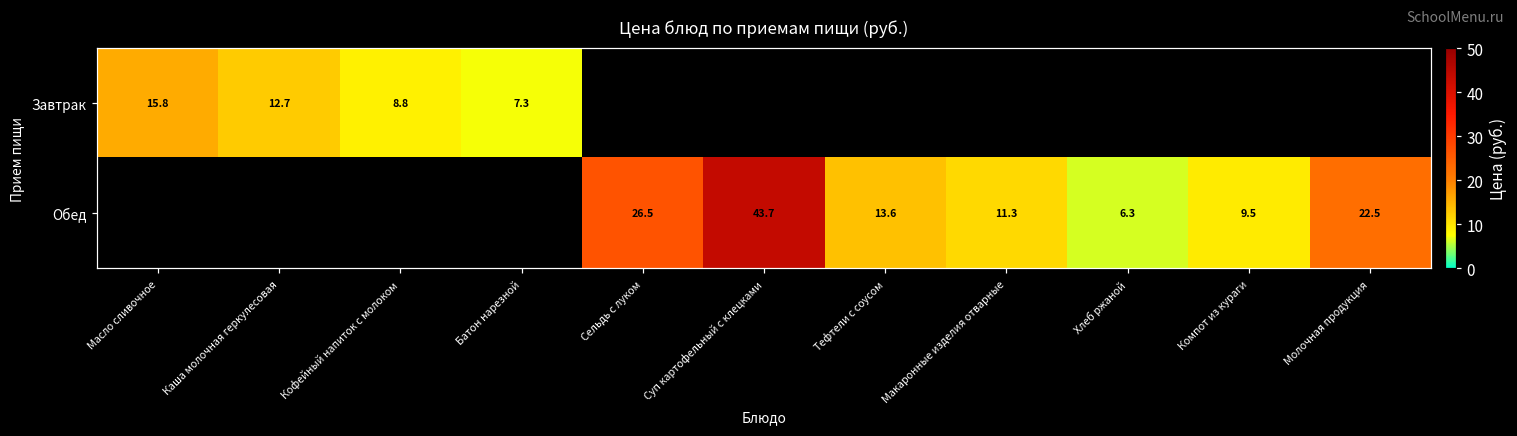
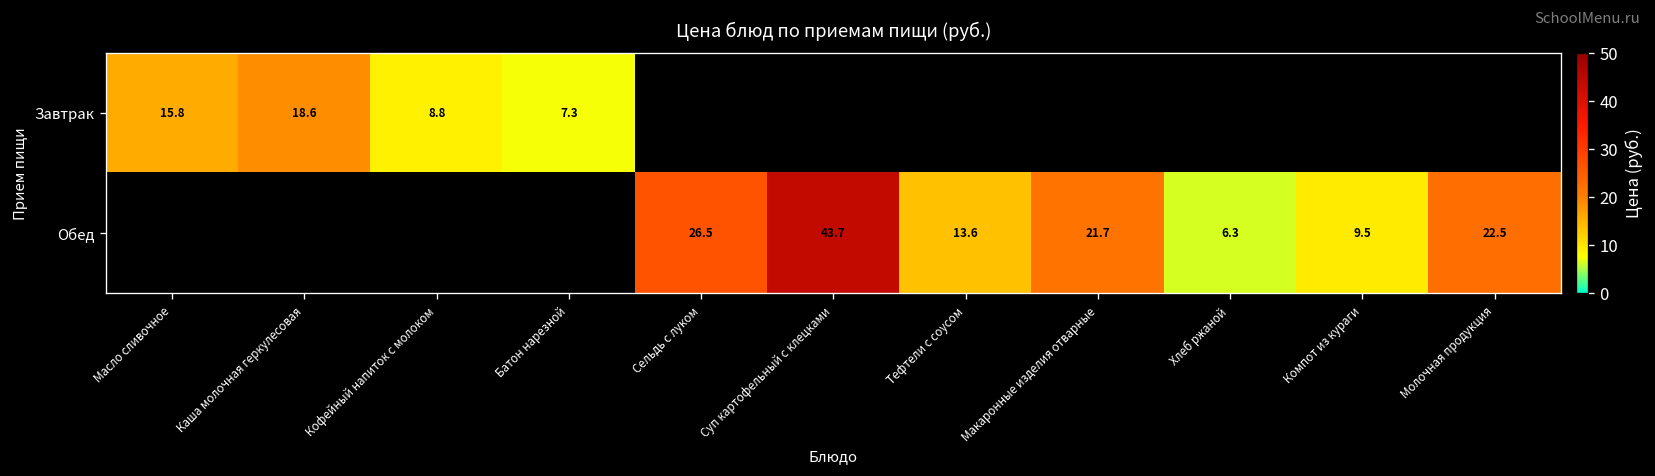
  {
    "Завтрак": {
      "Масло сливочное": 15.8,
-     "Каша молочная геркулесовая": 12.7,
+     "Каша молочная геркулесовая": 18.6,
      "Кофейный напиток с молоком": 8.8,
      "Батон нарезной": 7.3
    },
    "Обед": {
      "Сельдь с луком": 26.5,
      "Суп картофельный с клецками": 43.7,
      "Тефтели с соусом": 13.6,
-     "Макаронные изделия отварные": 11.3,
+     "Макаронные изделия отварные": 21.7,
      "Хлеб ржаной": 6.3,
      "Компот из кураги": 9.5,
      "Молочная продукция": 22.5
    }
  }
